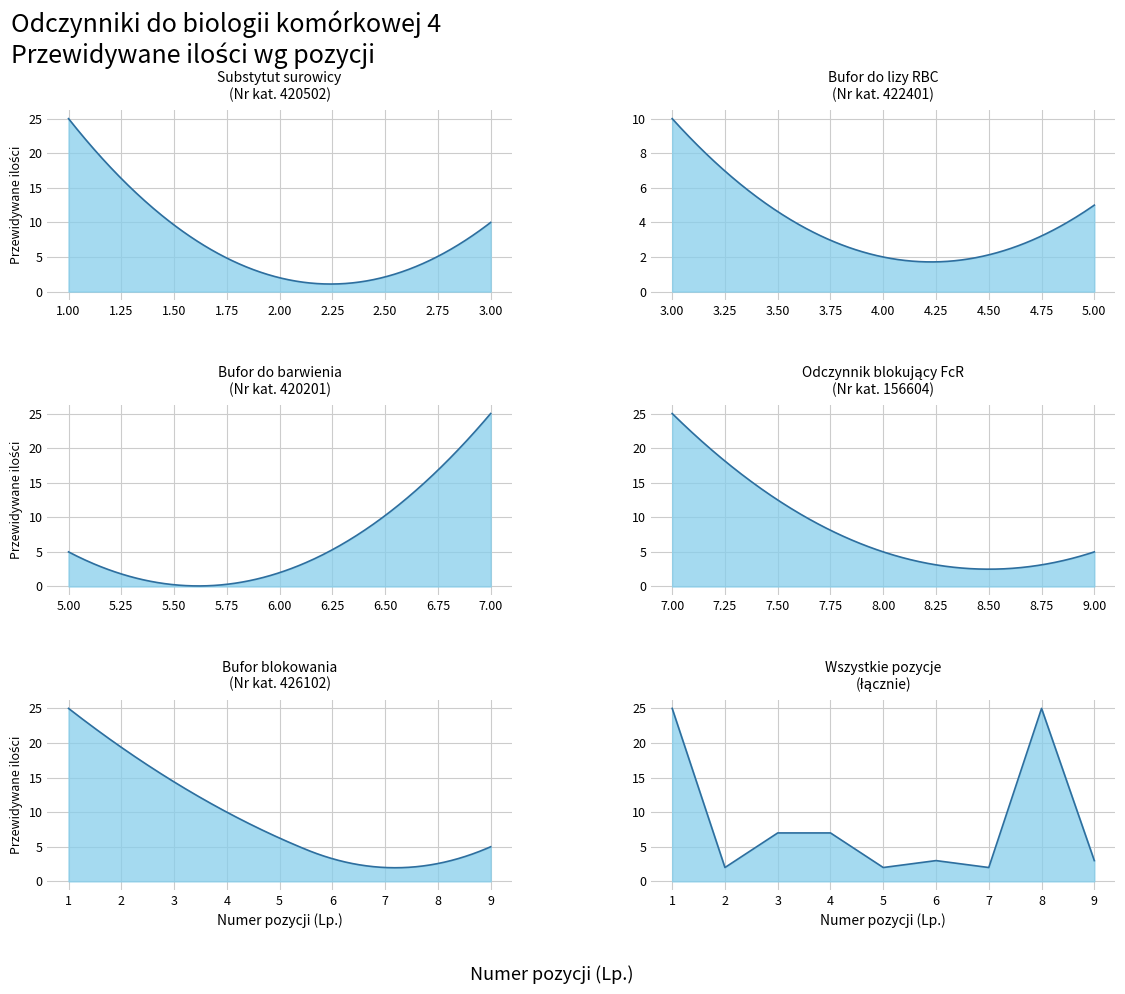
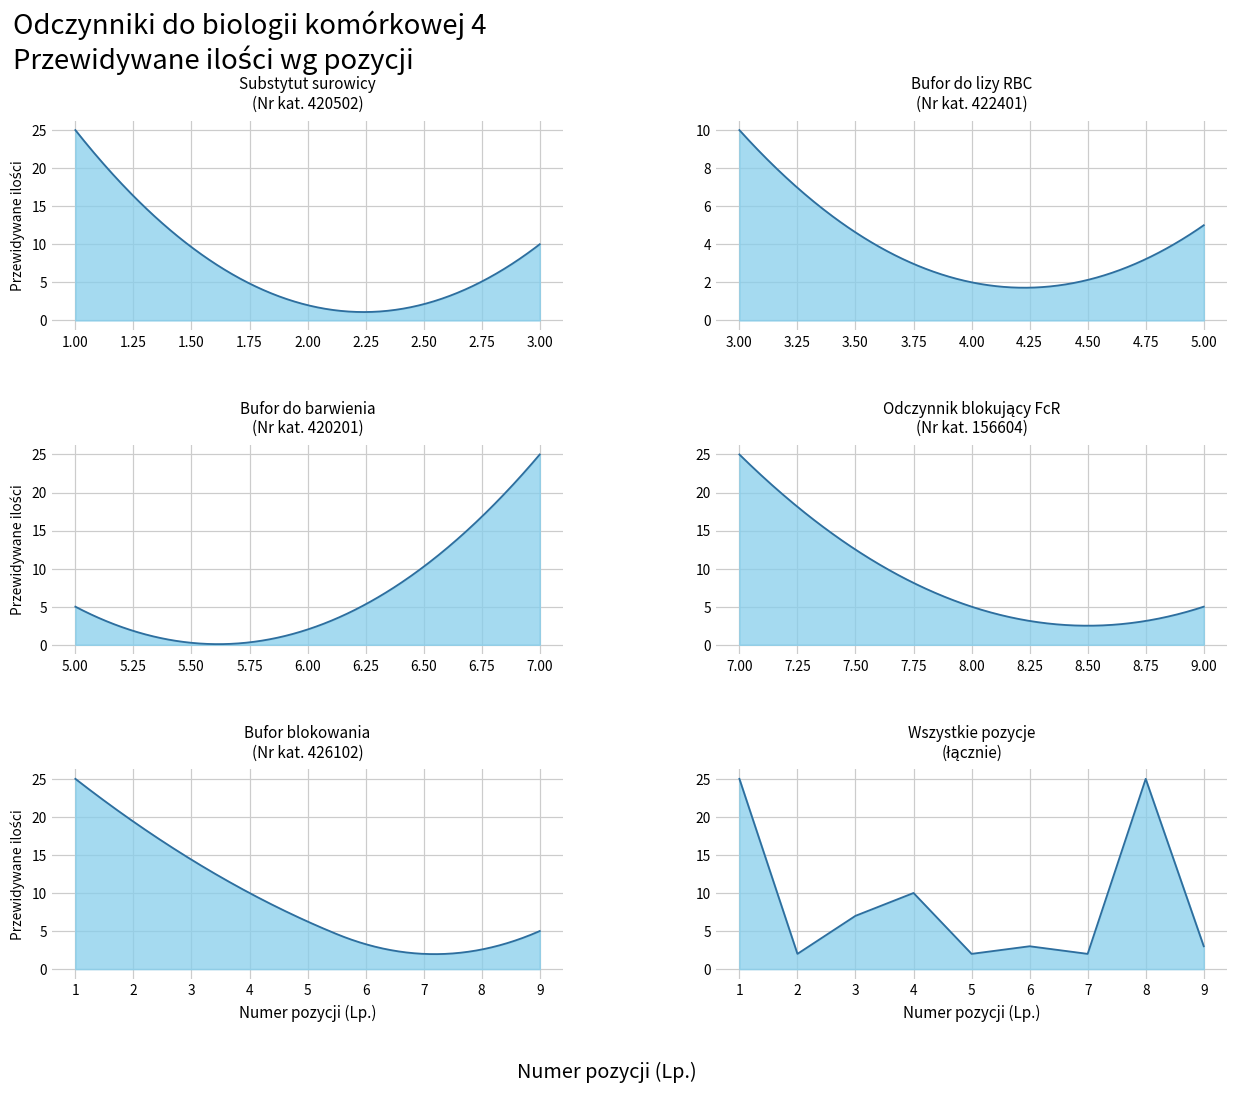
  {
    "Substytut surowicy (Nr kat. 420502)": {
      "1.00": 25,
      "3.00": 10
    },
    "Bufor do lizy RBC (Nr kat. 422401)": {
      "3.00": 10.0,
      "5.00": 5.0
    },
    "Bufor do barwienia (Nr kat. 420201)": {
      "5.00": 5,
      "7.00": 25
    },
    "Odczynnik blokujący FcR (Nr kat. 156604)": {
      "7.00": 25,
      "9.00": 5
    },
    "Bufor blokowania (Nr kat. 426102)": {
      "1": 25,
      "9": 5
    },
    "Wszystkie pozycje (łącznie)": {
      "1": 25,
      "2": 2,
      "3": 7,
-     "4": 7,
+     "4": 10,
      "5": 2,
      "6": 3,
      "7": 2,
      "8": 25,
      "9": 3
    }
  }
